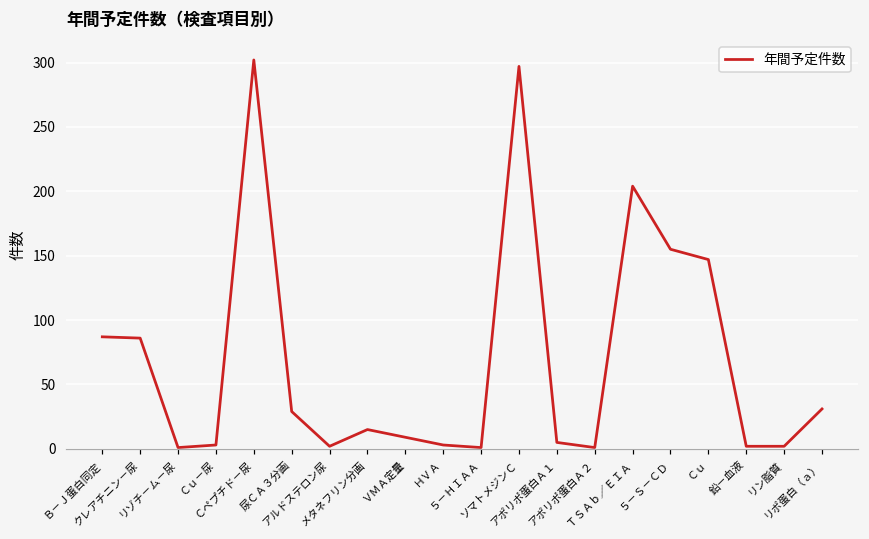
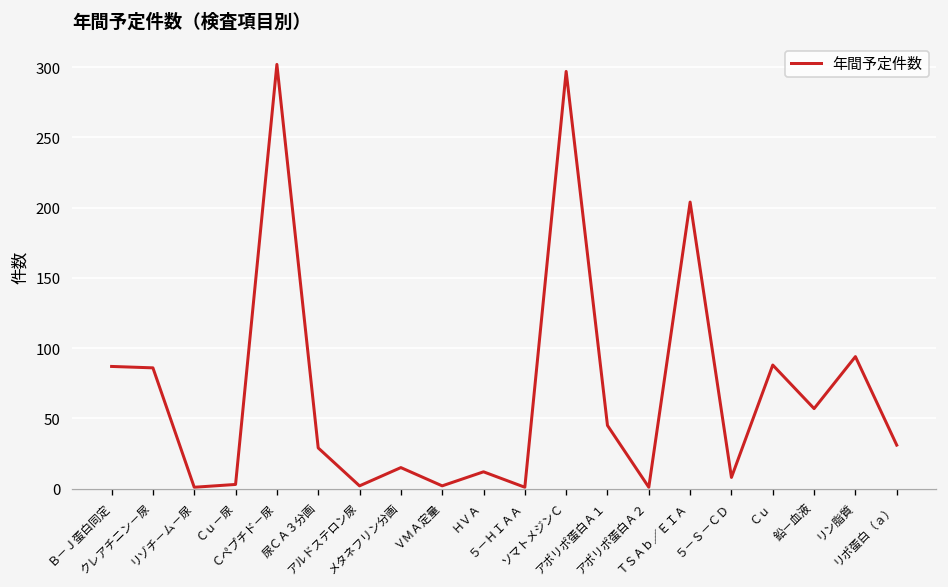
  {
    "Ｂ－Ｊ蛋白同定": 87,
    "クレアチニン－尿": 86,
    "リゾチ－ム－尿": 1,
    "Ｃｕ－尿": 3,
    "Ｃペプチド－尿": 302,
    "尿ＣＡ３分画": 29,
    "アルドステロン尿": 2,
    "メタネフリン分画": 15,
-   "ＶＭＡ定量": 9,
-   "ＨＶＡ": 3,
+   "ＶＭＡ定量": 2,
+   "ＨＶＡ": 12,
    "５－ＨＩＡＡ": 1,
    "ソマトメジンＣ": 297,
-   "アポリポ蛋白Ａ１": 5,
+   "アポリポ蛋白Ａ１": 45,
    "アポリポ蛋白Ａ２": 1,
    "ＴＳＡｂ／ＥＩＡ": 204,
-   "５－Ｓ－ＣＤ": 155,
-   "Ｃｕ": 147,
-   "鉛－血液": 2,
-   "リン脂質": 2,
+   "５－Ｓ－ＣＤ": 8,
+   "Ｃｕ": 88,
+   "鉛－血液": 57,
+   "リン脂質": 94,
    "リポ蛋白（ａ）": 31
  }
